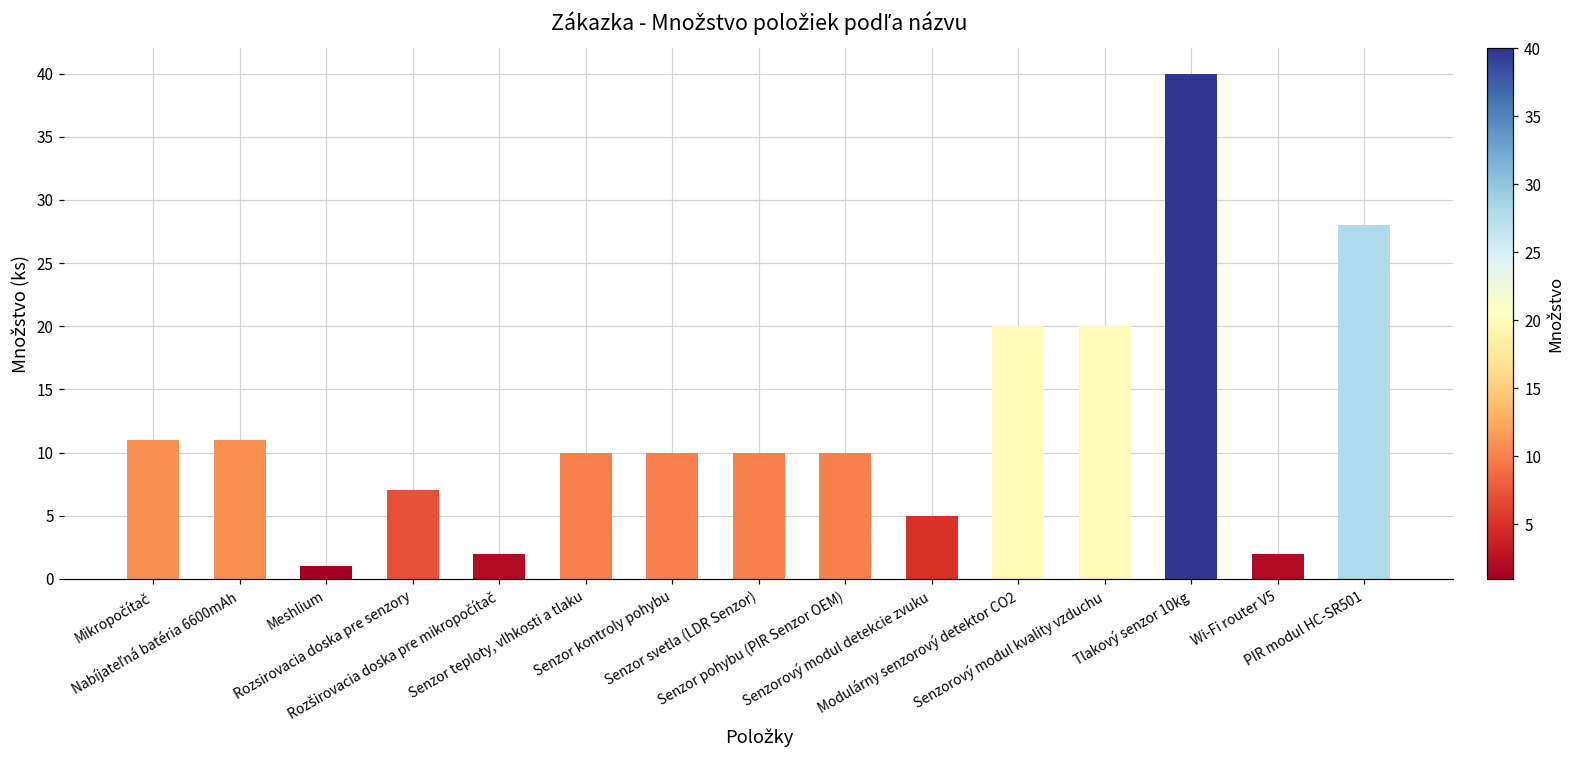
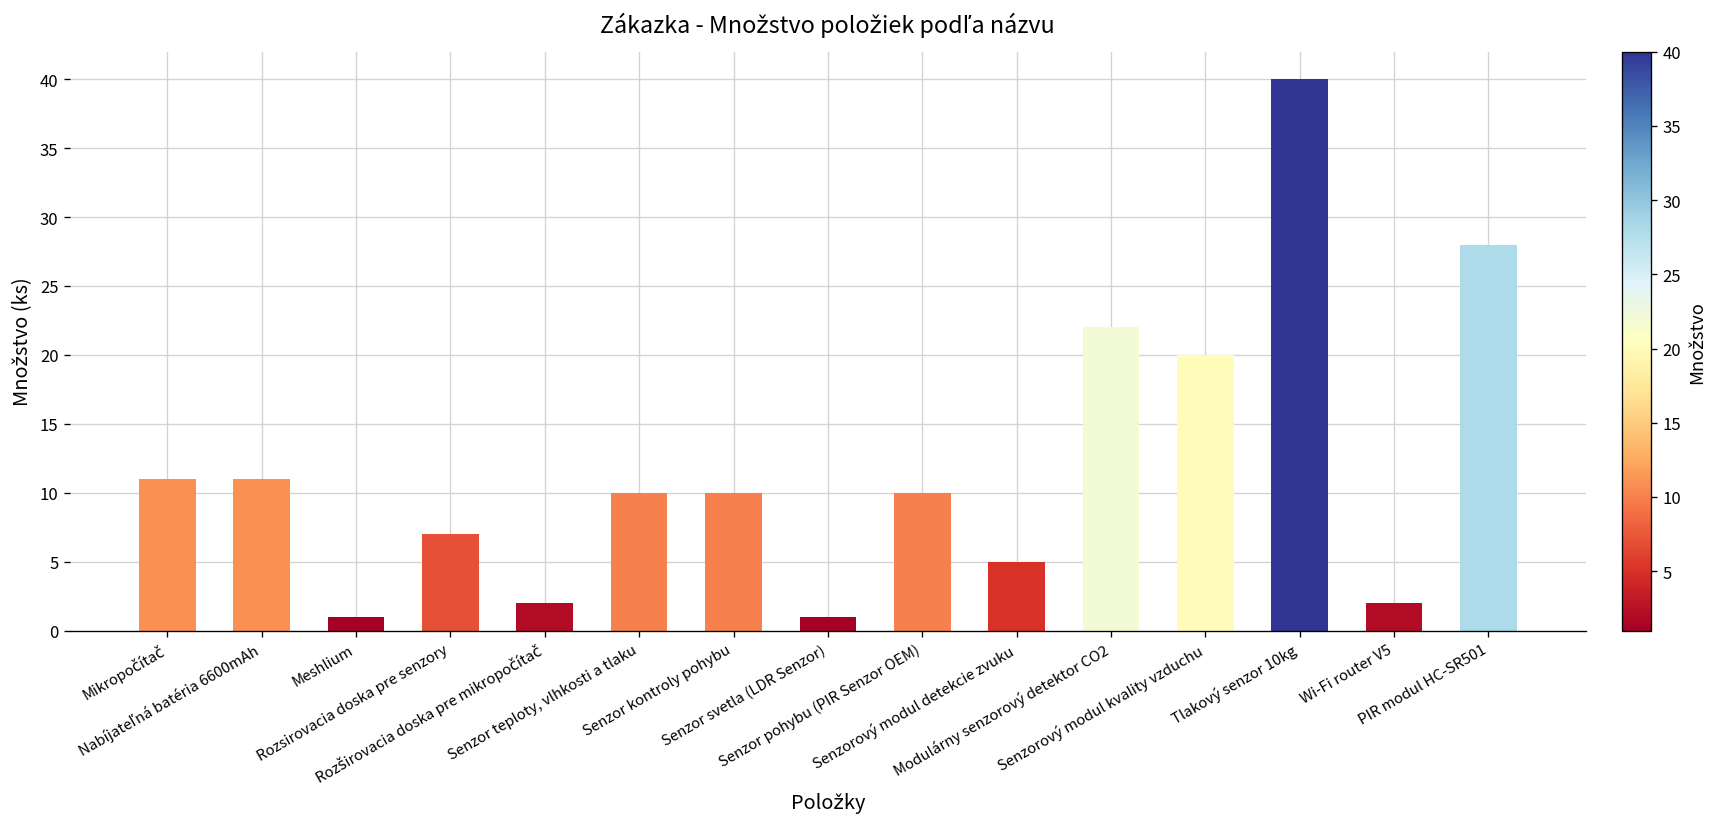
  {
    "Mikropočítač": 11,
    "Nabíjateľná batéria 6600mAh": 11,
    "Meshlium": 1,
    "Rozsirovacia doska pre senzory": 7,
    "Rozširovacia doska pre mikropočítač": 2,
    "Senzor teploty, vlhkosti a tlaku": 10,
    "Senzor kontroly pohybu": 10,
-   "Senzor svetla (LDR Senzor)": 10,
+   "Senzor svetla (LDR Senzor)": 1,
    "Senzor pohybu (PIR Senzor OEM)": 10,
    "Senzorový modul detekcie zvuku": 5,
-   "Modulárny senzorový detektor CO2": 20,
+   "Modulárny senzorový detektor CO2": 22,
    "Senzorový modul kvality vzduchu": 20,
    "Tlakový senzor 10kg": 40,
    "Wi-Fi router V5": 2,
    "PIR modul HC-SR501": 28
  }
